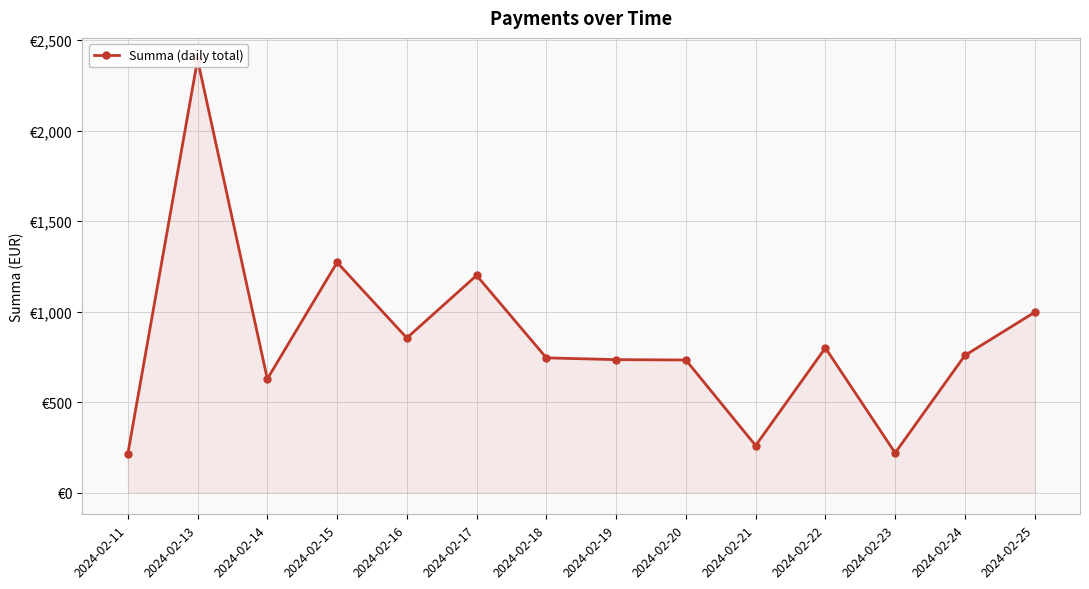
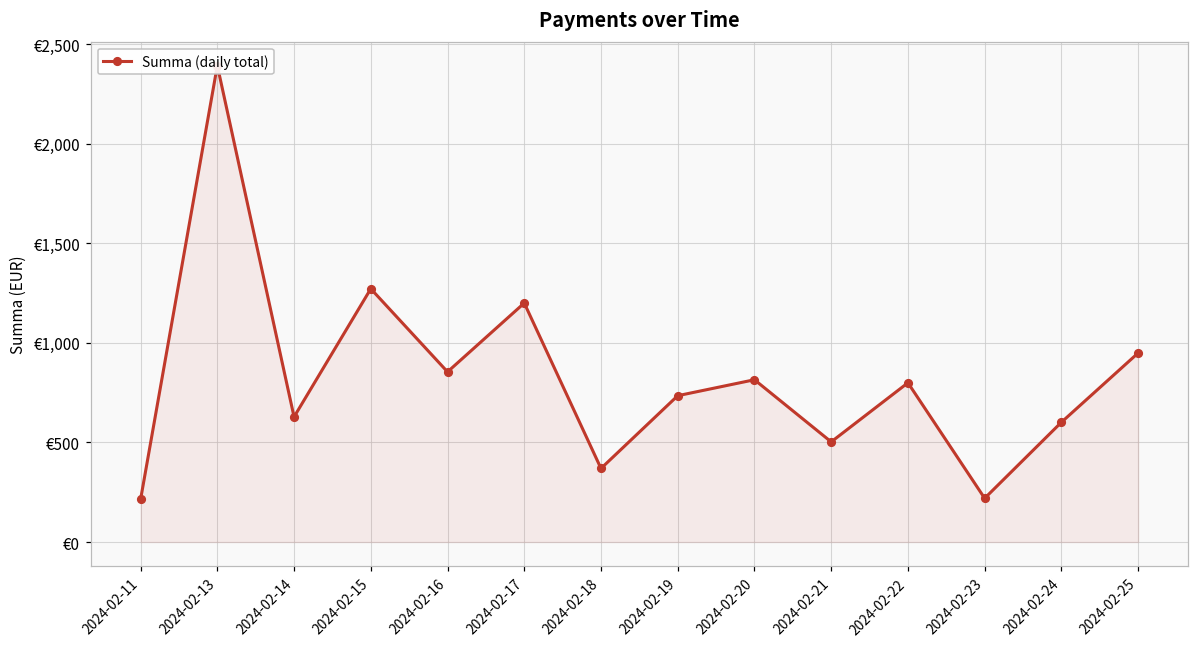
  {
    "2024-02-11": "€210",
    "2024-02-14": "€630",
    "2024-02-15": "€1,270",
    "2024-02-16": "€850",
    "2024-02-17": "€1,200",
-   "2024-02-18": "€740",
+   "2024-02-18": "€370",
    "2024-02-19": "€730",
-   "2024-02-20": "€730",
-   "2024-02-21": "€260",
+   "2024-02-20": "€810",
+   "2024-02-21": "€500",
    "2024-02-22": "€800",
    "2024-02-23": "€220",
-   "2024-02-24": "€760",
-   "2024-02-25": "€1,000"
+   "2024-02-24": "€600",
+   "2024-02-25": "€950"
  }
